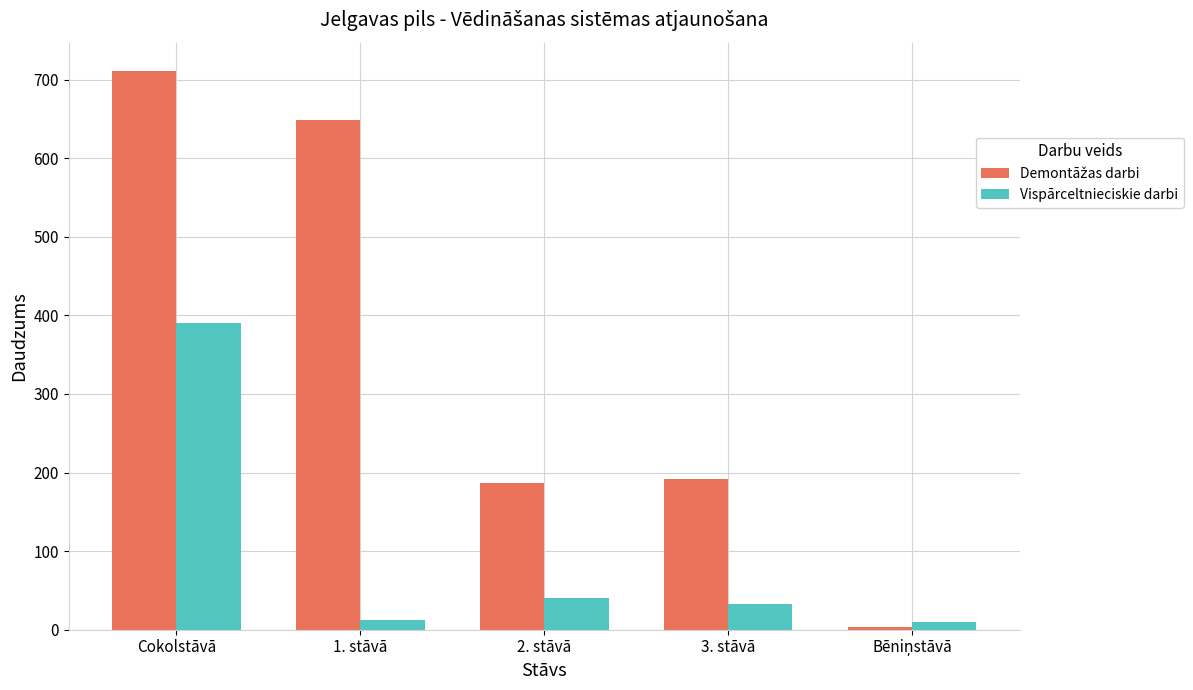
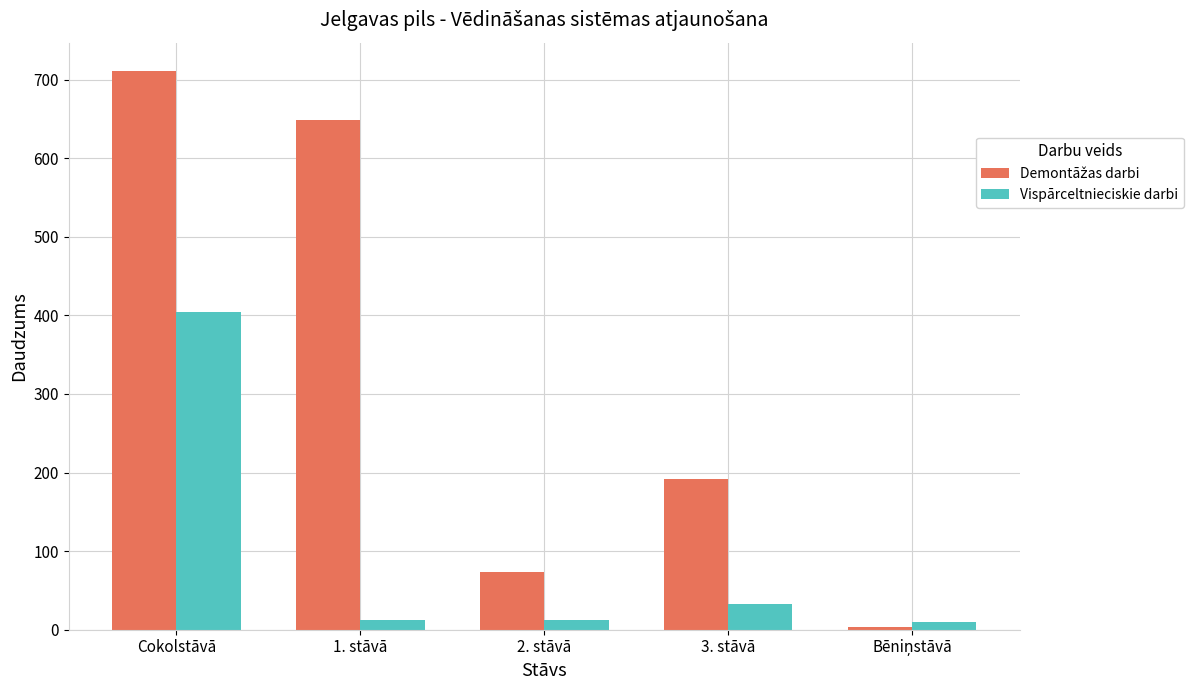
  {
    "Demontāžas darbi": {
      "Cokolstāvā": 710,
      "1. stāvā": 650,
-     "2. stāvā": 190,
+     "2. stāvā": 70,
      "3. stāvā": 190,
      "Bēniņstāvā": 0
    },
    "Vispārceltnieciskie darbi": {
-     "Cokolstāvā": 390,
+     "Cokolstāvā": 400,
      "1. stāvā": 10,
-     "2. stāvā": 40,
+     "2. stāvā": 10,
      "3. stāvā": 30,
      "Bēniņstāvā": 10
    }
  }
